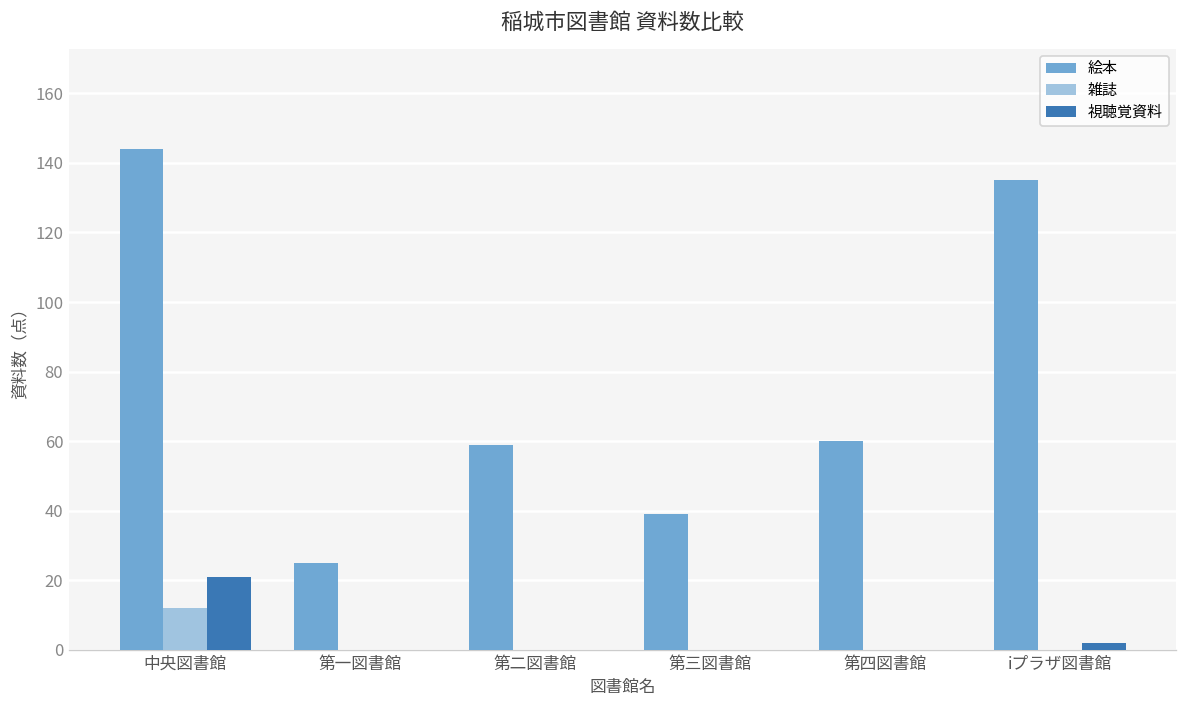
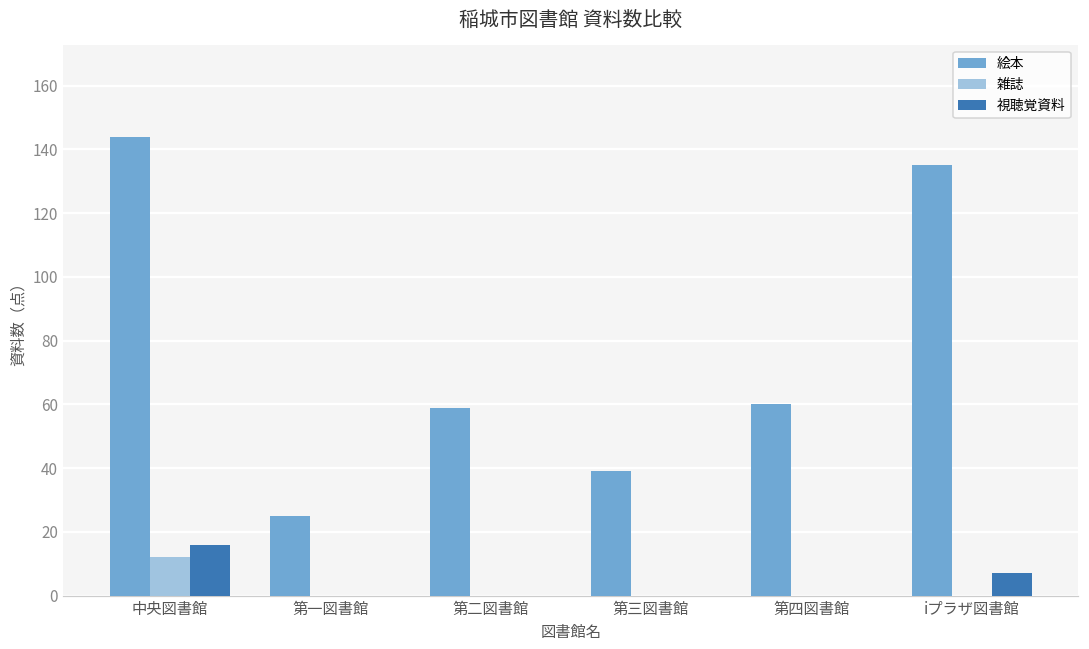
  {
    "視聴覚資料": {
-     "中央図書館": 21,
+     "中央図書館": 16,
      "第一図書館": 0,
      "第二図書館": 0,
      "第三図書館": 0,
      "第四図書館": 0,
-     "iプラザ図書館": 2
+     "iプラザ図書館": 7
    }
  }
